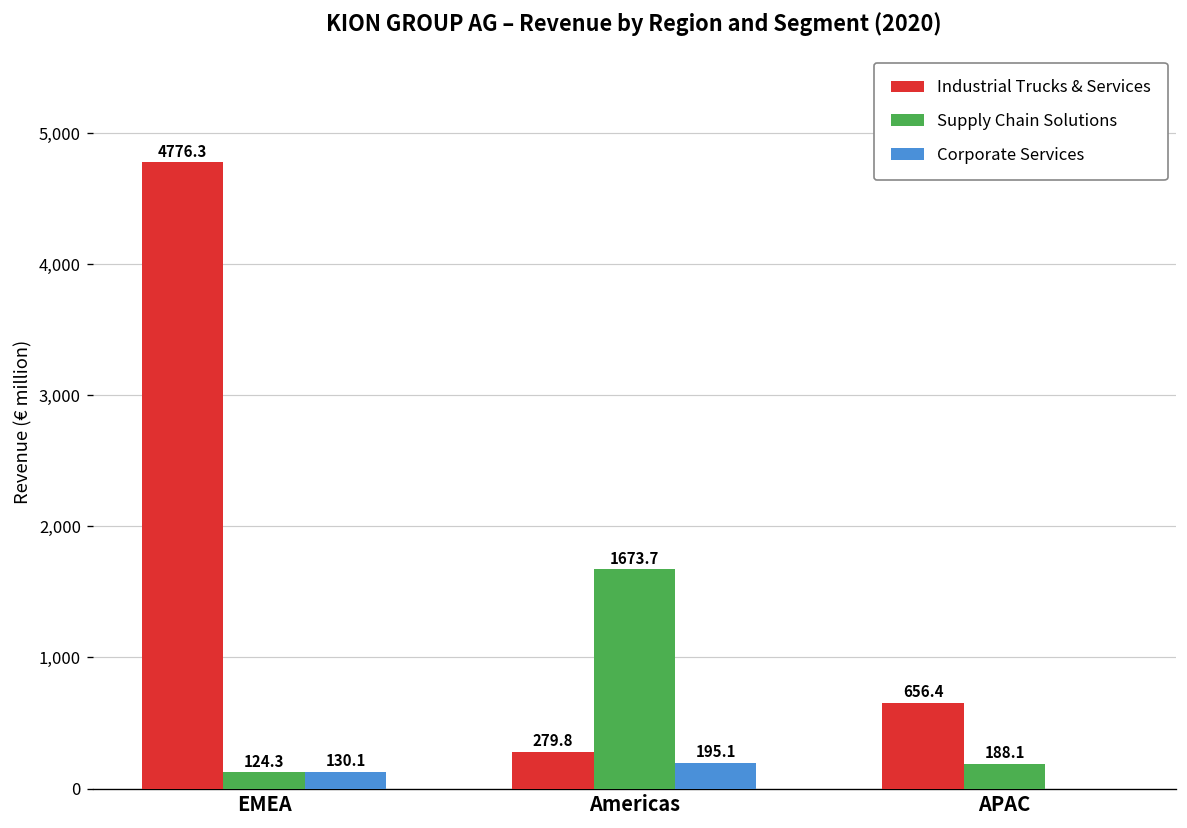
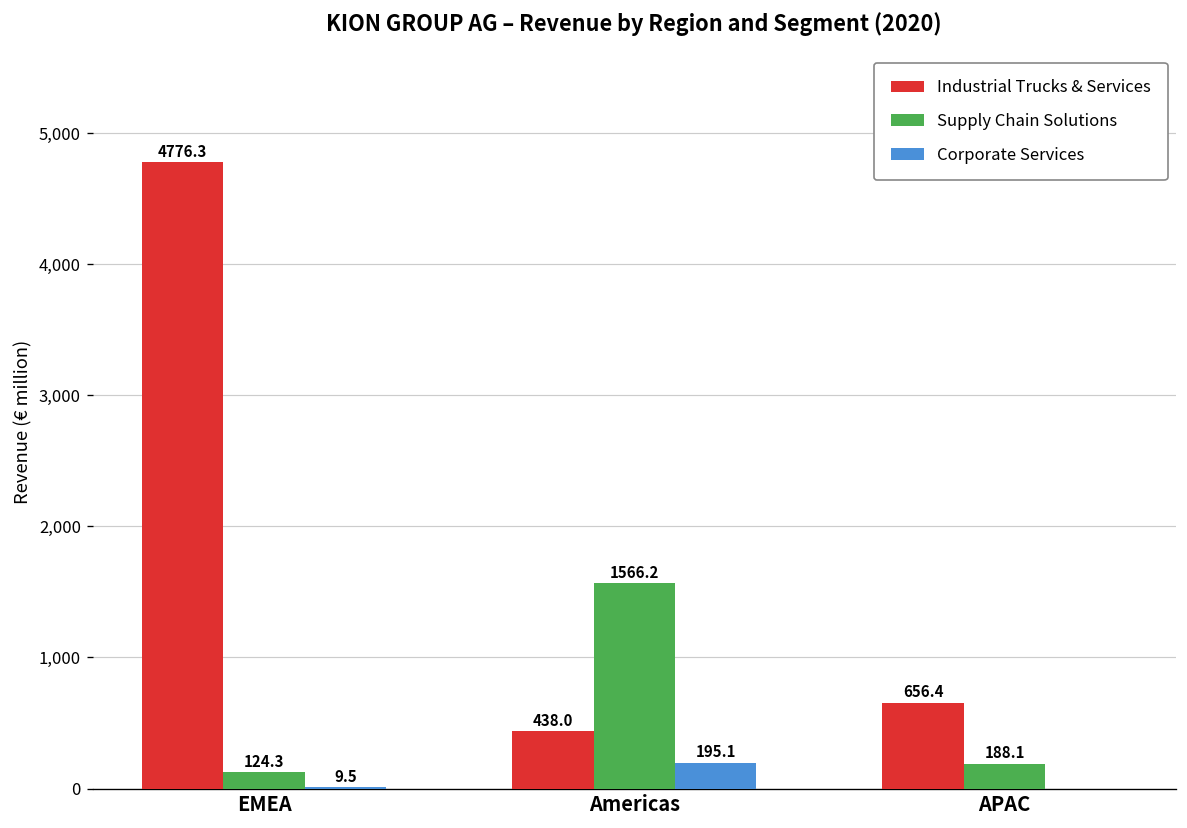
  {
    "Industrial Trucks & Services": {
      "EMEA": 4776.3,
-     "Americas": 279.8,
+     "Americas": 438.0,
      "APAC": 656.4
    },
    "Supply Chain Solutions": {
      "EMEA": 124.3,
-     "Americas": 1673.7,
+     "Americas": 1566.2,
      "APAC": 188.1
    },
    "Corporate Services": {
-     "EMEA": 130.1,
+     "EMEA": 9.5,
      "Americas": 195.1
    }
  }
